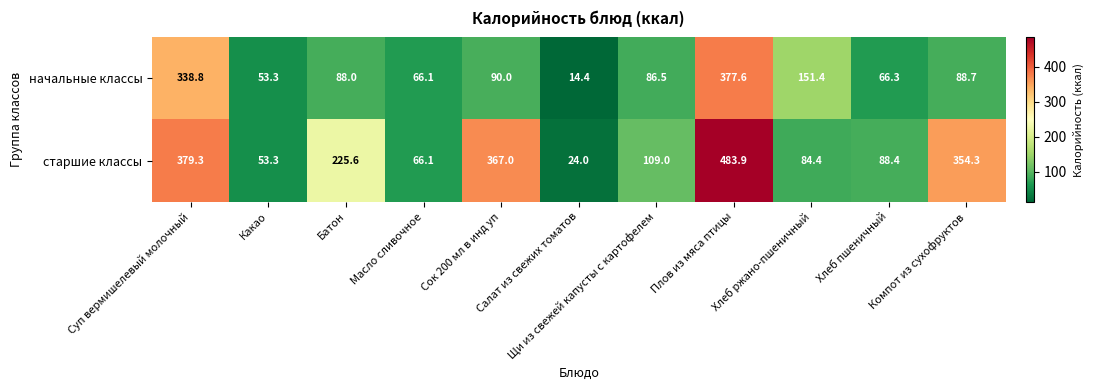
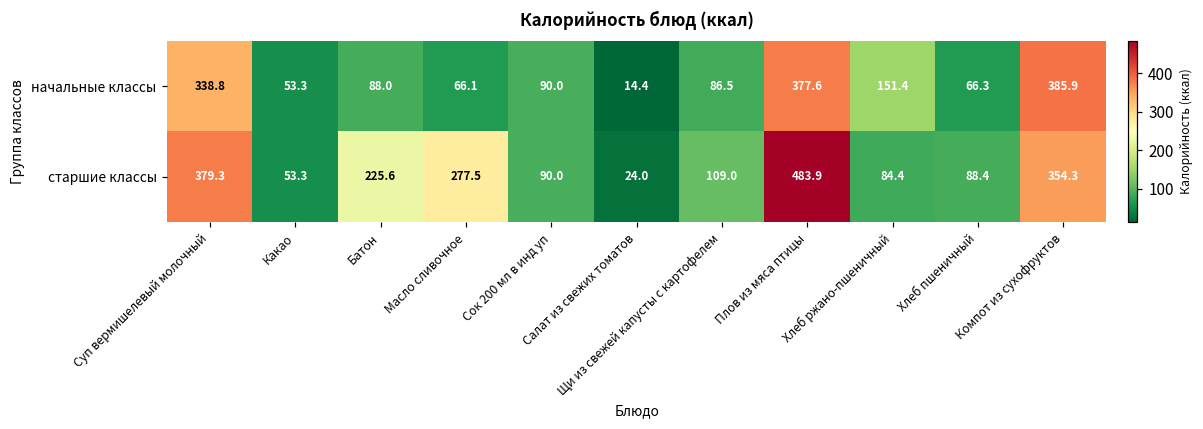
  {
    "начальные классы": {
      "Суп вермишелевый молочный": 338.8,
      "Какао": 53.3,
      "Батон": 88.0,
      "Масло сливочное": 66.1,
      "Сок 200 мл в инд уп": 90.0,
      "Салат из свежих томатов": 14.4,
      "Щи из свежей капусты с картофелем": 86.5,
      "Плов из мяса птицы": 377.6,
      "Хлеб ржано-пшеничный": 151.4,
      "Хлеб пшеничный": 66.3,
-     "Компот из сухофруктов": 88.7
+     "Компот из сухофруктов": 385.9
    },
    "старшие классы": {
      "Суп вермишелевый молочный": 379.3,
      "Какао": 53.3,
      "Батон": 225.6,
-     "Масло сливочное": 66.1,
-     "Сок 200 мл в инд уп": 367.0,
+     "Масло сливочное": 277.5,
+     "Сок 200 мл в инд уп": 90.0,
      "Салат из свежих томатов": 24.0,
      "Щи из свежей капусты с картофелем": 109.0,
      "Плов из мяса птицы": 483.9,
      "Хлеб ржано-пшеничный": 84.4,
      "Хлеб пшеничный": 88.4,
      "Компот из сухофруктов": 354.3
    }
  }
